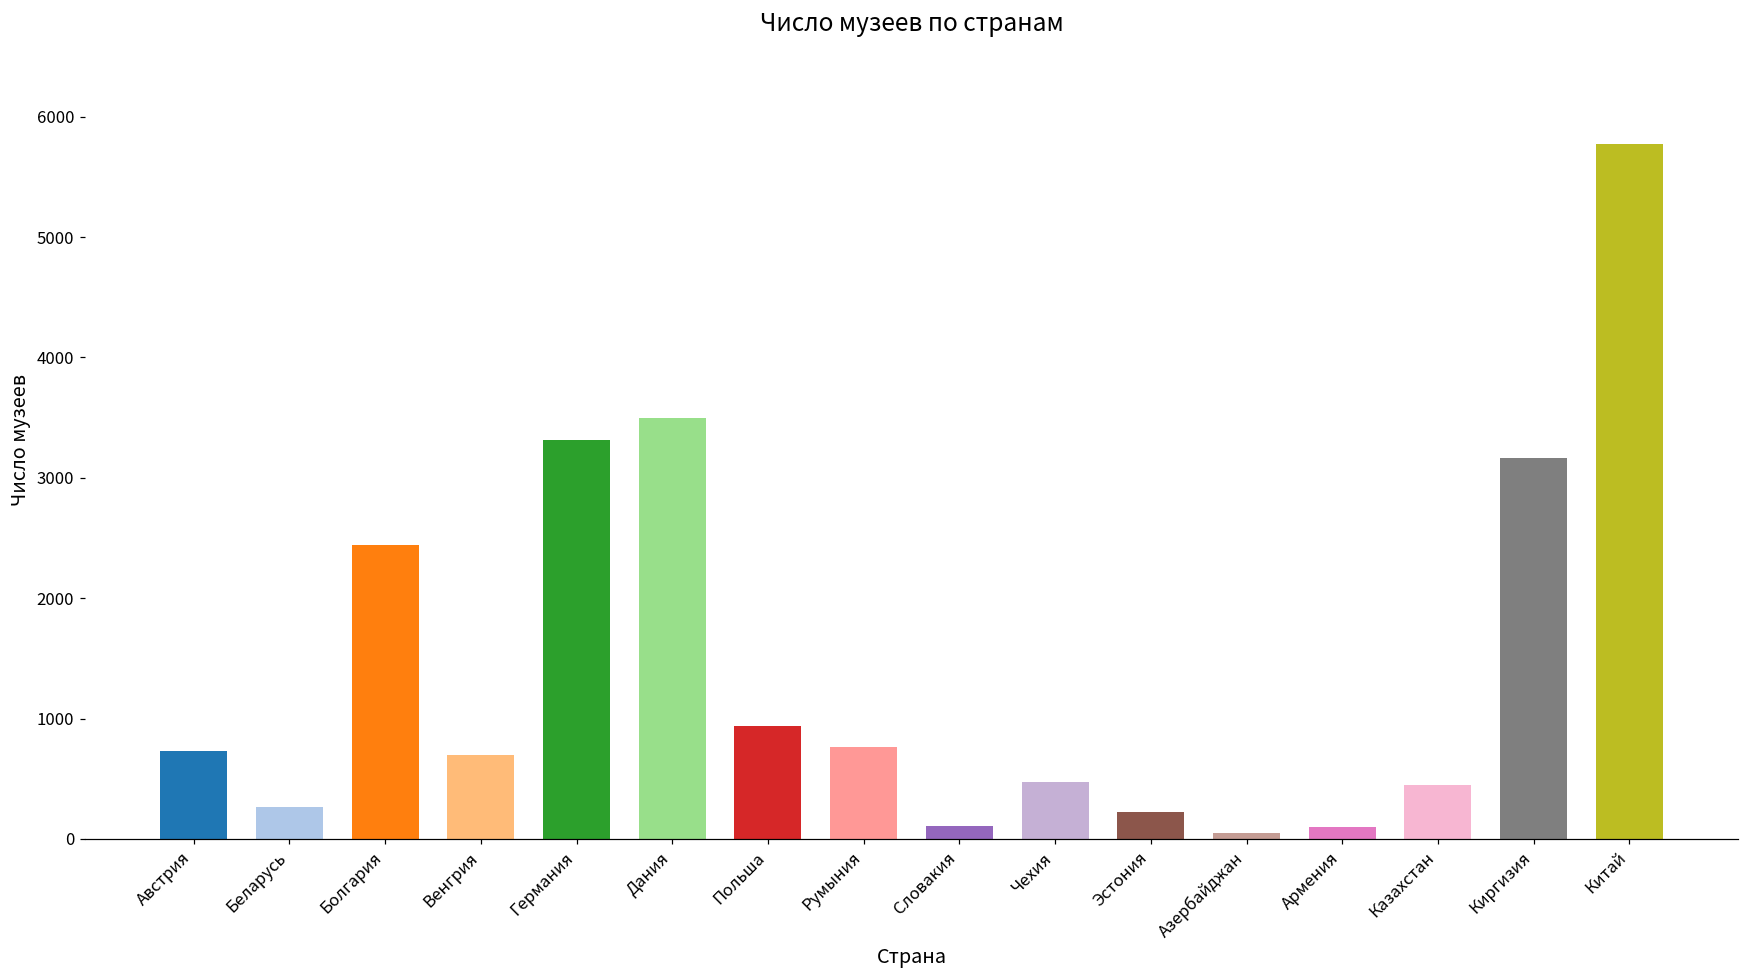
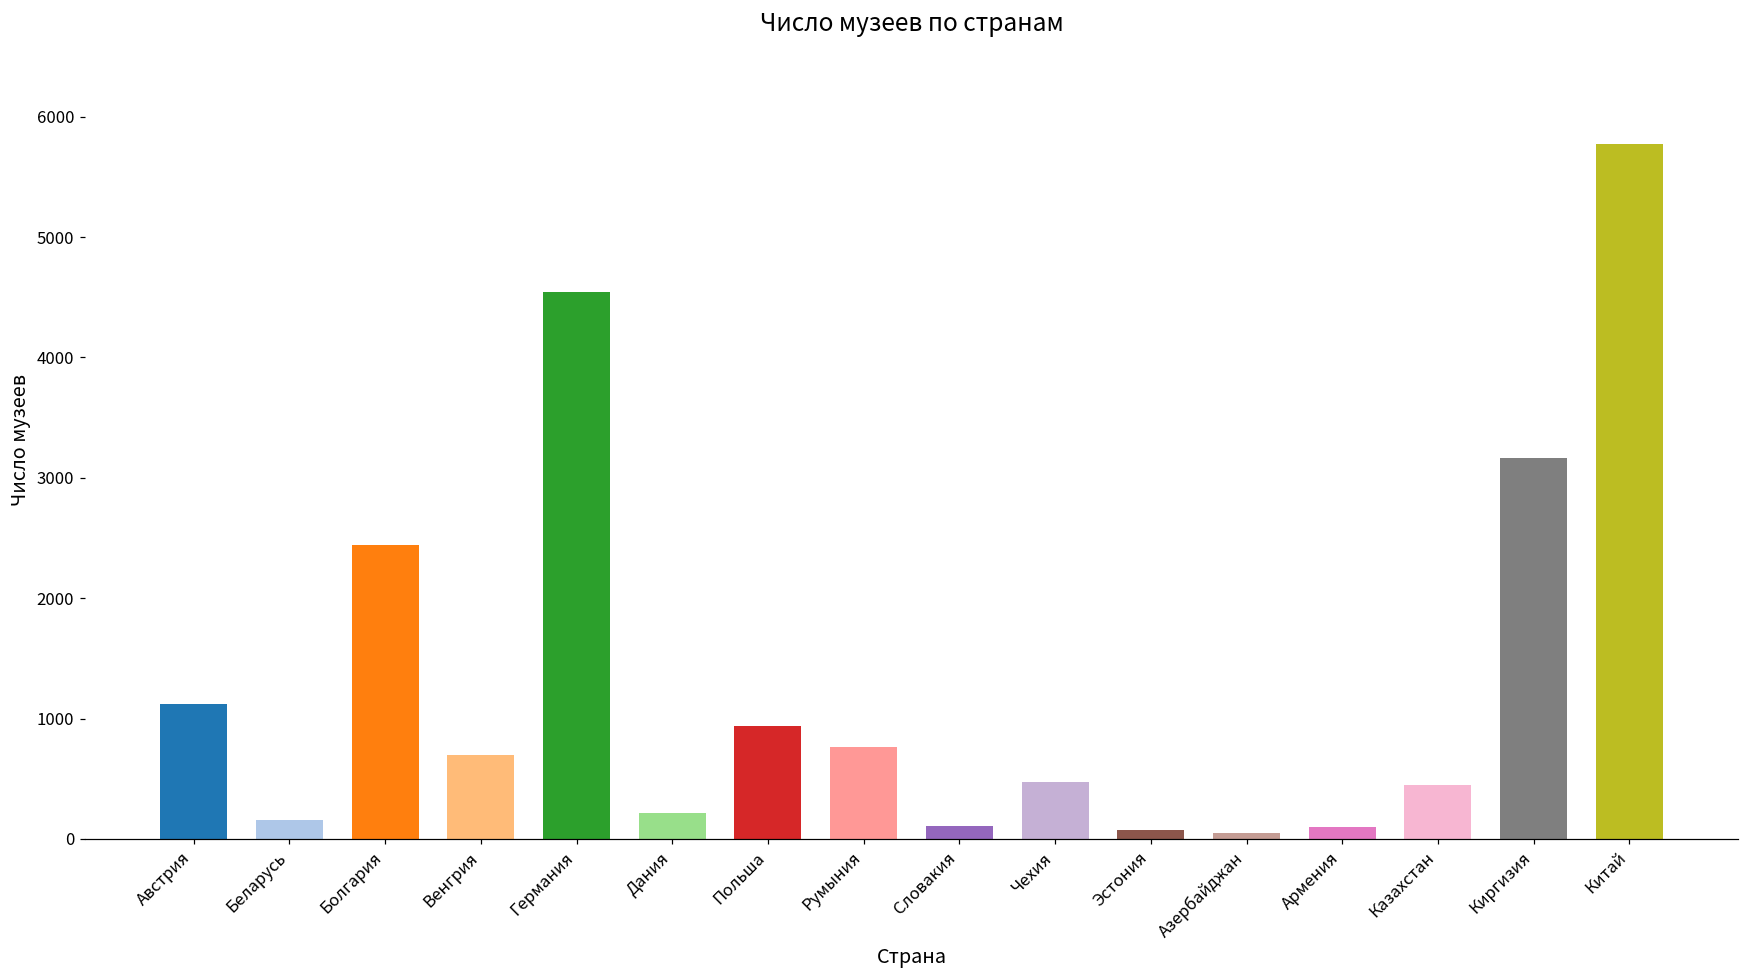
  {
-   "Австрия": 730,
-   "Беларусь": 270,
+   "Австрия": 1120,
+   "Беларусь": 160,
    "Болгария": 2440,
    "Венгрия": 700,
-   "Германия": 3320,
-   "Дания": 3500,
+   "Германия": 4540,
+   "Дания": 220,
    "Польша": 940,
    "Румыния": 770,
    "Словакия": 110,
    "Чехия": 470,
-   "Эстония": 230,
+   "Эстония": 70,
    "Азербайджан": 50,
    "Армения": 100,
    "Казахстан": 450,
    "Киргизия": 3160,
    "Китай": 5770
  }
